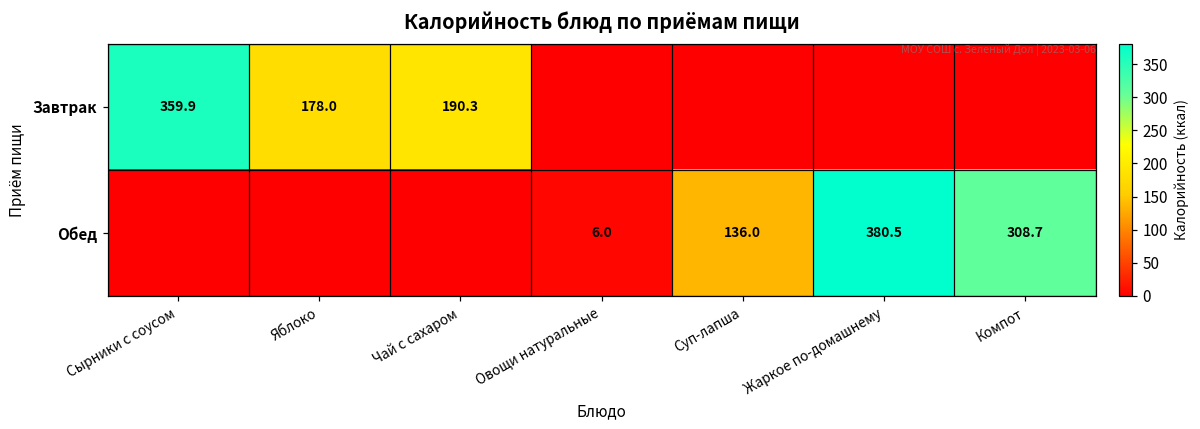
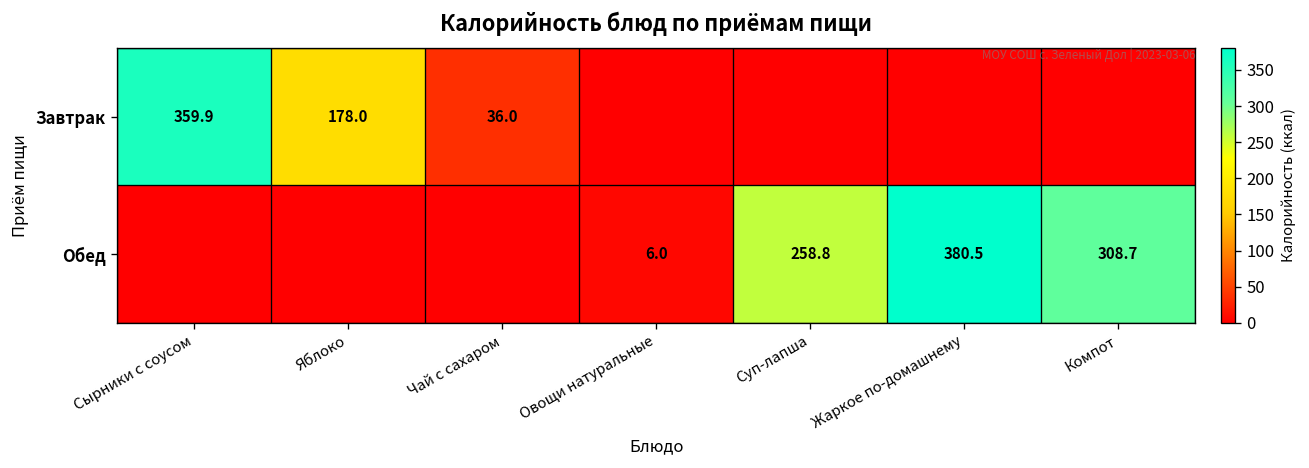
  {
    "Завтрак": {
      "Сырники с соусом": 359.9,
      "Яблоко": 178.0,
-     "Чай с сахаром": 190.3
+     "Чай с сахаром": 36.0
    },
    "Обед": {
      "Овощи натуральные": 6.0,
-     "Суп-лапша": 136.0,
+     "Суп-лапша": 258.8,
      "Жаркое по-домашнему": 380.5,
      "Компот": 308.7
    }
  }
